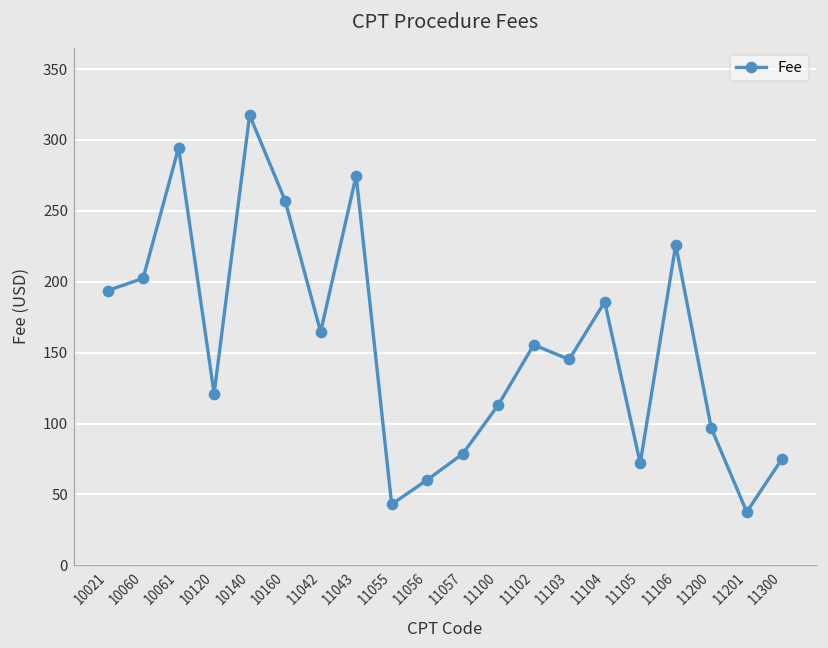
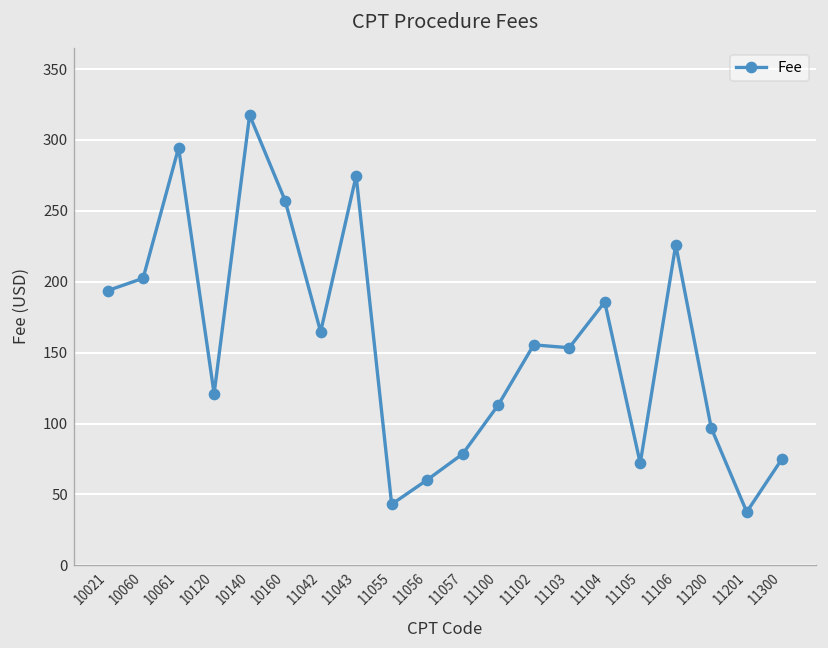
  {
    "10021": 194,
    "10060": 202,
    "10061": 294,
    "10120": 121,
    "10140": 317,
    "10160": 257,
    "11042": 165,
    "11043": 275,
    "11055": 43,
    "11056": 60,
    "11057": 79,
    "11100": 113,
    "11102": 155,
-   "11103": 145,
+   "11103": 153,
    "11104": 186,
    "11105": 72,
    "11106": 226,
    "11200": 97,
    "11201": 38,
    "11300": 75
  }
